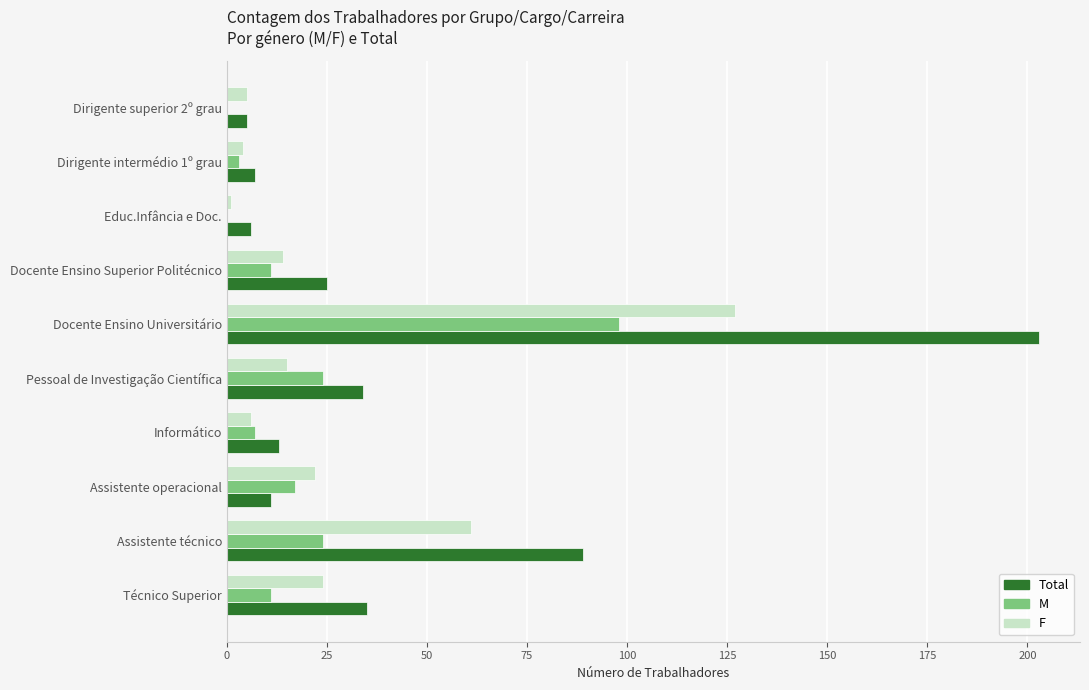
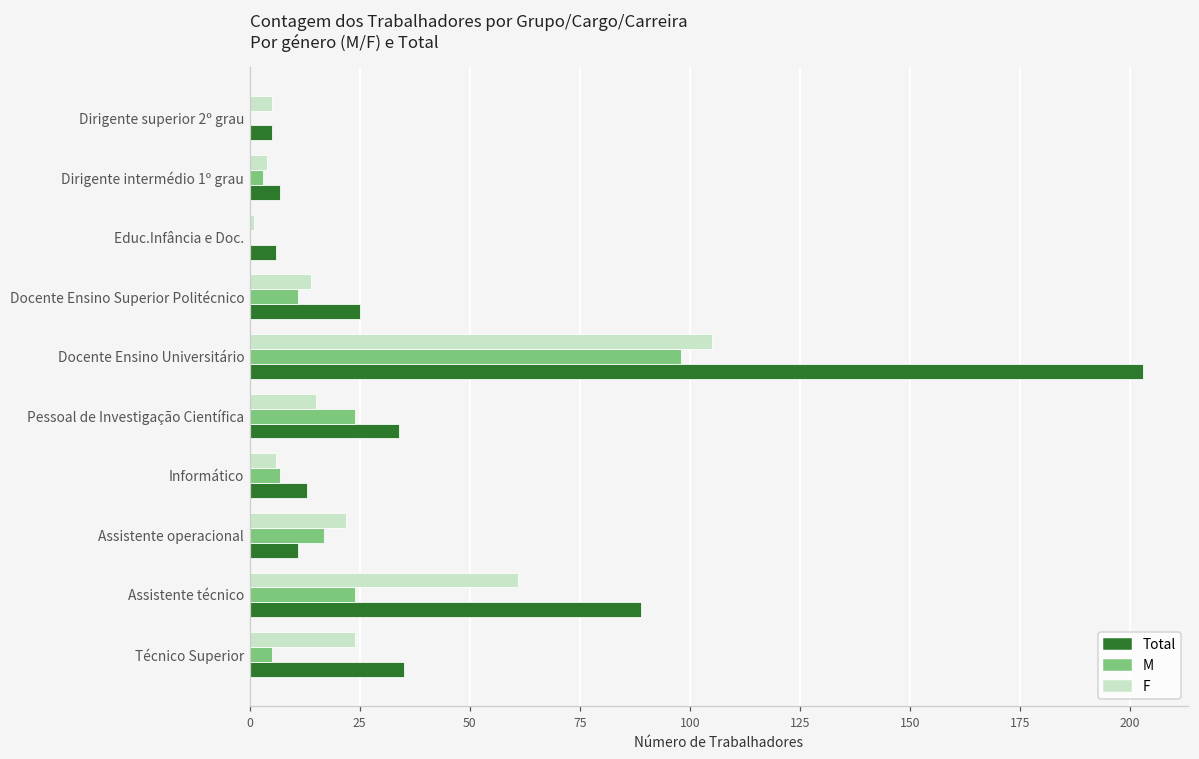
  {
    "Total": {
      "Dirigente superior 2º grau": 5,
      "Dirigente intermédio 1º grau": 7,
      "Educ.Infância e Doc.": 6,
      "Docente Ensino Superior Politécnico": 25,
      "Docente Ensino Universitário": 203,
      "Pessoal de Investigação Científica": 34,
      "Informático": 13,
      "Assistente operacional": 11,
      "Assistente técnico": 89,
      "Técnico Superior": 35
    },
    "M": {
      "Dirigente superior 2º grau": 0,
      "Dirigente intermédio 1º grau": 3,
      "Educ.Infância e Doc.": 0,
      "Docente Ensino Superior Politécnico": 11,
      "Docente Ensino Universitário": 98,
      "Pessoal de Investigação Científica": 24,
      "Informático": 7,
      "Assistente operacional": 17,
      "Assistente técnico": 24,
-     "Técnico Superior": 11
+     "Técnico Superior": 5
    },
    "F": {
      "Dirigente superior 2º grau": 5,
      "Dirigente intermédio 1º grau": 4,
      "Educ.Infância e Doc.": 1,
      "Docente Ensino Superior Politécnico": 14,
-     "Docente Ensino Universitário": 127,
+     "Docente Ensino Universitário": 105,
      "Pessoal de Investigação Científica": 15,
      "Informático": 6,
      "Assistente operacional": 22,
      "Assistente técnico": 61,
      "Técnico Superior": 24
    }
  }
